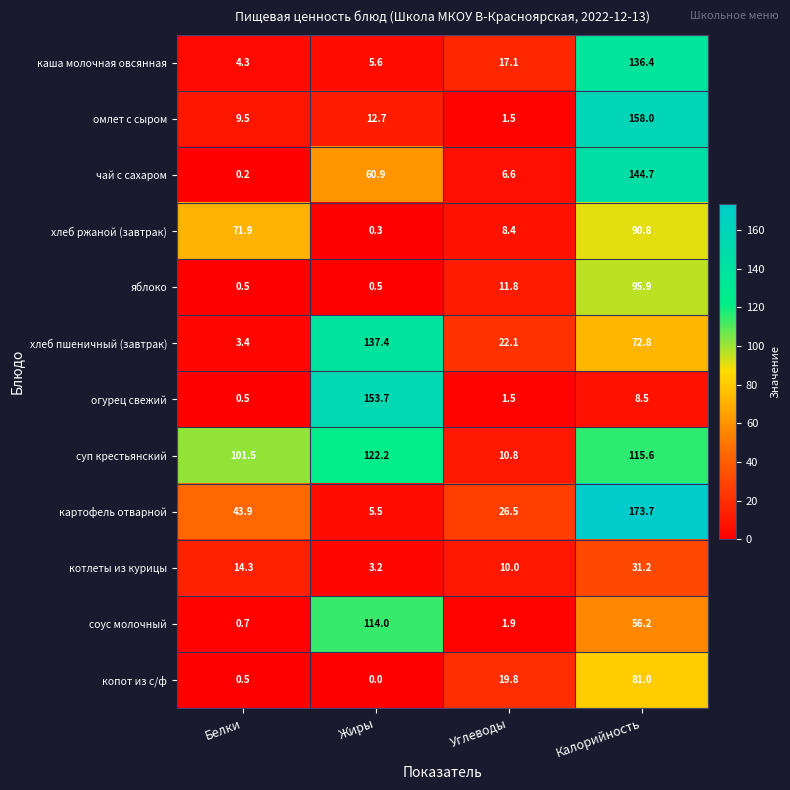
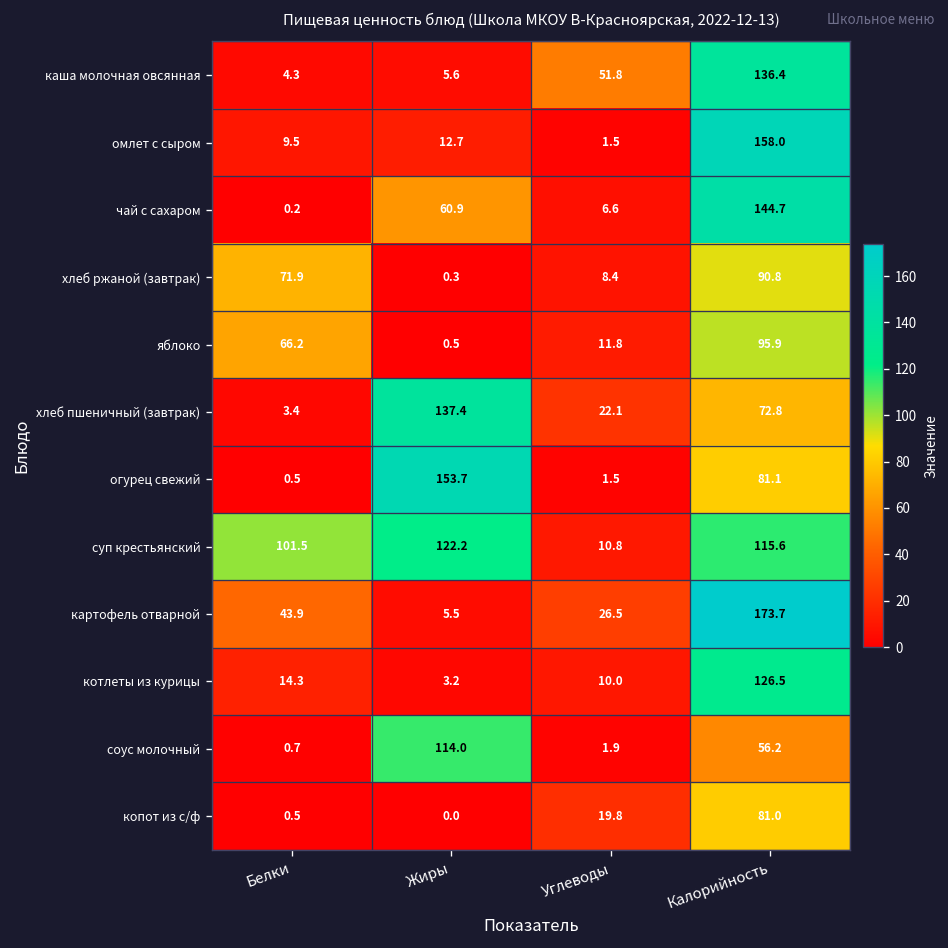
  {
    "каша молочная овсянная": {
      "Белки": 4.3,
      "Жиры": 5.6,
-     "Углеводы": 17.1,
+     "Углеводы": 51.8,
      "Калорийность": 136.4
    },
    "омлет с сыром": {
      "Белки": 9.5,
      "Жиры": 12.7,
      "Углеводы": 1.5,
      "Калорийность": 158.0
    },
    "чай с сахаром": {
      "Белки": 0.2,
      "Жиры": 60.9,
      "Углеводы": 6.6,
      "Калорийность": 144.7
    },
    "хлеб ржаной (завтрак)": {
      "Белки": 71.9,
      "Жиры": 0.3,
      "Углеводы": 8.4,
      "Калорийность": 90.8
    },
    "яблоко": {
-     "Белки": 0.5,
+     "Белки": 66.2,
      "Жиры": 0.5,
      "Углеводы": 11.8,
      "Калорийность": 95.9
    },
    "хлеб пшеничный (завтрак)": {
      "Белки": 3.4,
      "Жиры": 137.4,
      "Углеводы": 22.1,
      "Калорийность": 72.8
    },
    "огурец свежий": {
      "Белки": 0.5,
      "Жиры": 153.7,
      "Углеводы": 1.5,
-     "Калорийность": 8.5
+     "Калорийность": 81.1
    },
    "суп крестьянский": {
      "Белки": 101.5,
      "Жиры": 122.2,
      "Углеводы": 10.8,
      "Калорийность": 115.6
    },
    "картофель отварной": {
      "Белки": 43.9,
      "Жиры": 5.5,
      "Углеводы": 26.5,
      "Калорийность": 173.7
    },
    "котлеты из курицы": {
      "Белки": 14.3,
      "Жиры": 3.2,
      "Углеводы": 10.0,
-     "Калорийность": 31.2
+     "Калорийность": 126.5
    },
    "соус молочный": {
      "Белки": 0.7,
      "Жиры": 114.0,
      "Углеводы": 1.9,
      "Калорийность": 56.2
    },
    "копот из с/ф": {
      "Белки": 0.5,
      "Жиры": 0.0,
      "Углеводы": 19.8,
      "Калорийность": 81.0
    }
  }
